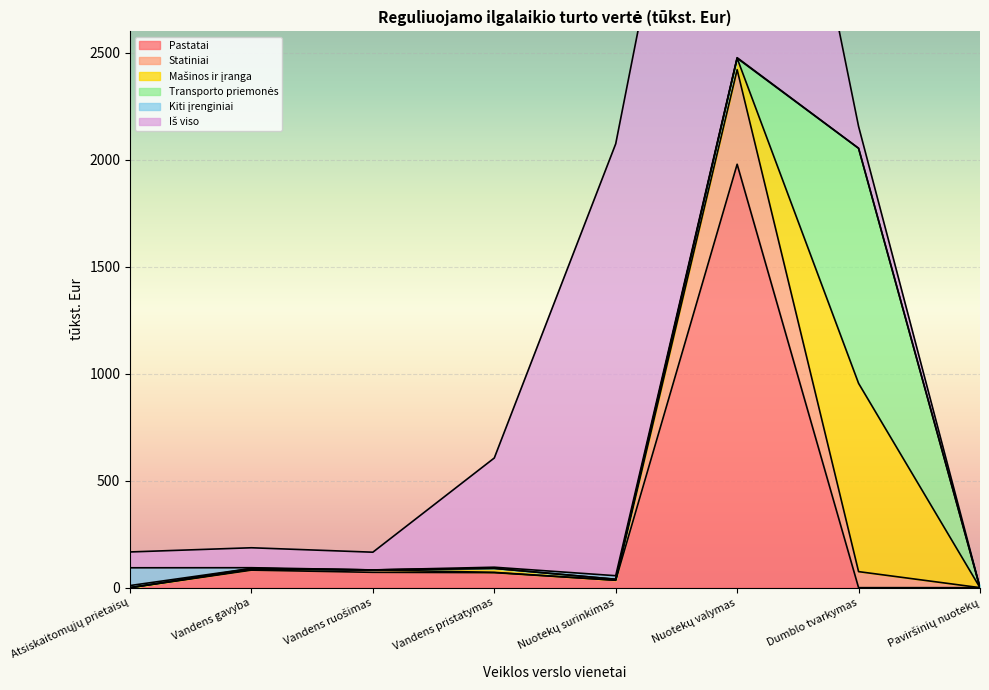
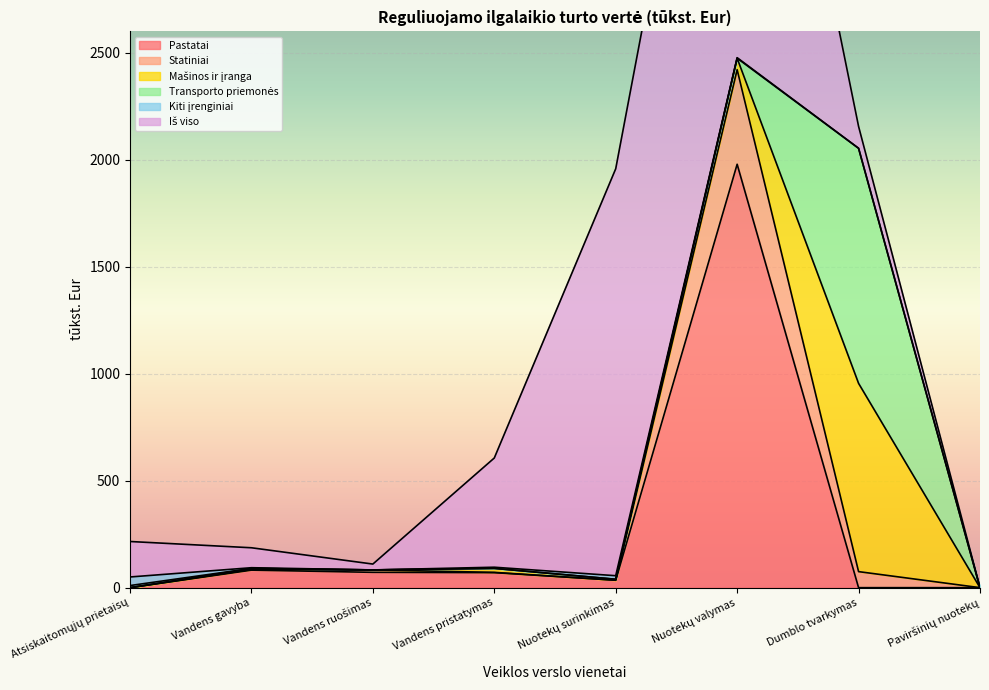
  {
    "Mašinos ir įranga": {
      "Dumblo tvarkymas": 880
    },
    "Kiti įrenginiai": {
-     "Atsiskaitomųjų prietaisų": 80,
+     "Atsiskaitomųjų prietaisų": 40,
      "Nuotekų surinkimas": 20
    },
    "Iš viso": {
-     "Atsiskaitomųjų prietaisų": 70,
+     "Atsiskaitomųjų prietaisų": 170,
      "Vandens gavyba": 90,
-     "Vandens ruošimas": 80,
+     "Vandens ruošimas": 30,
      "Vandens pristatymas": 510,
-     "Nuotekų surinkimas": 2020,
+     "Nuotekų surinkimas": 1900,
      "Dumblo tvarkymas": 100
    }
  }
